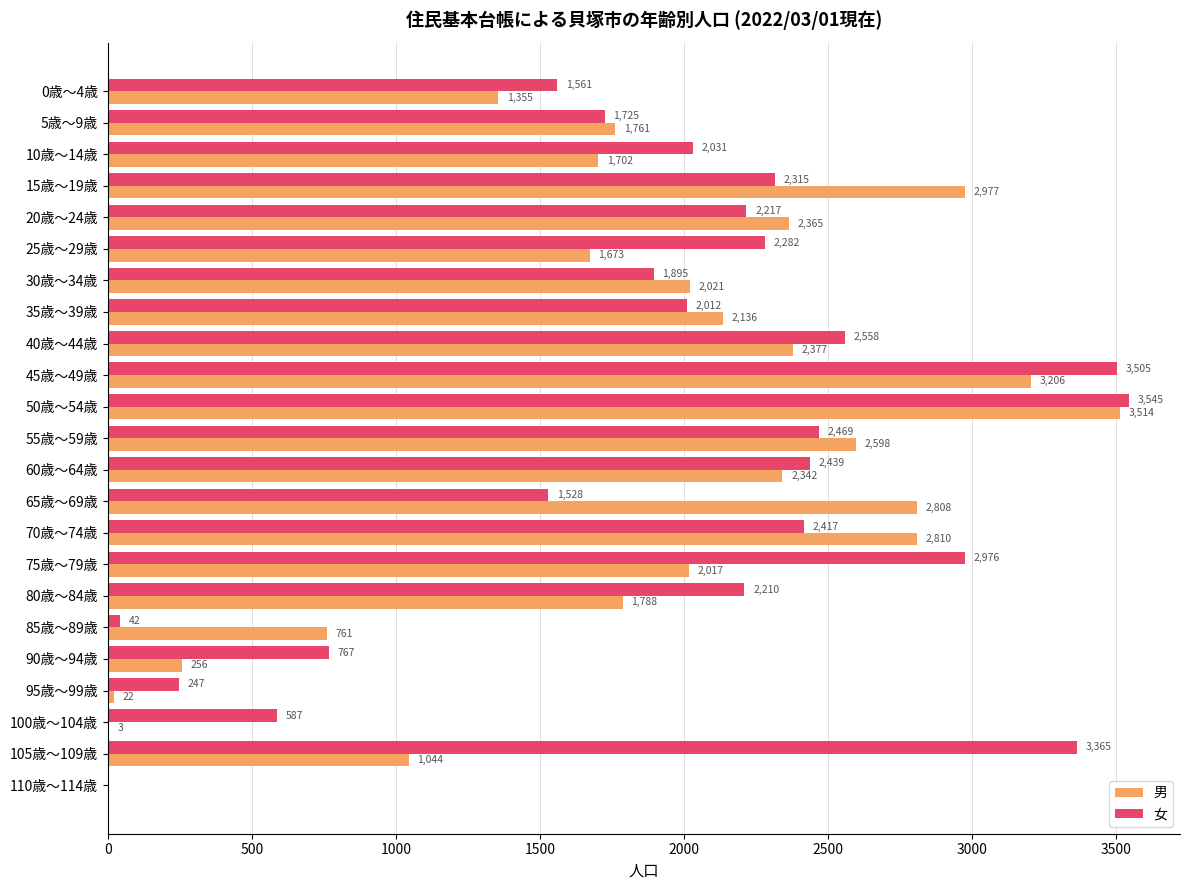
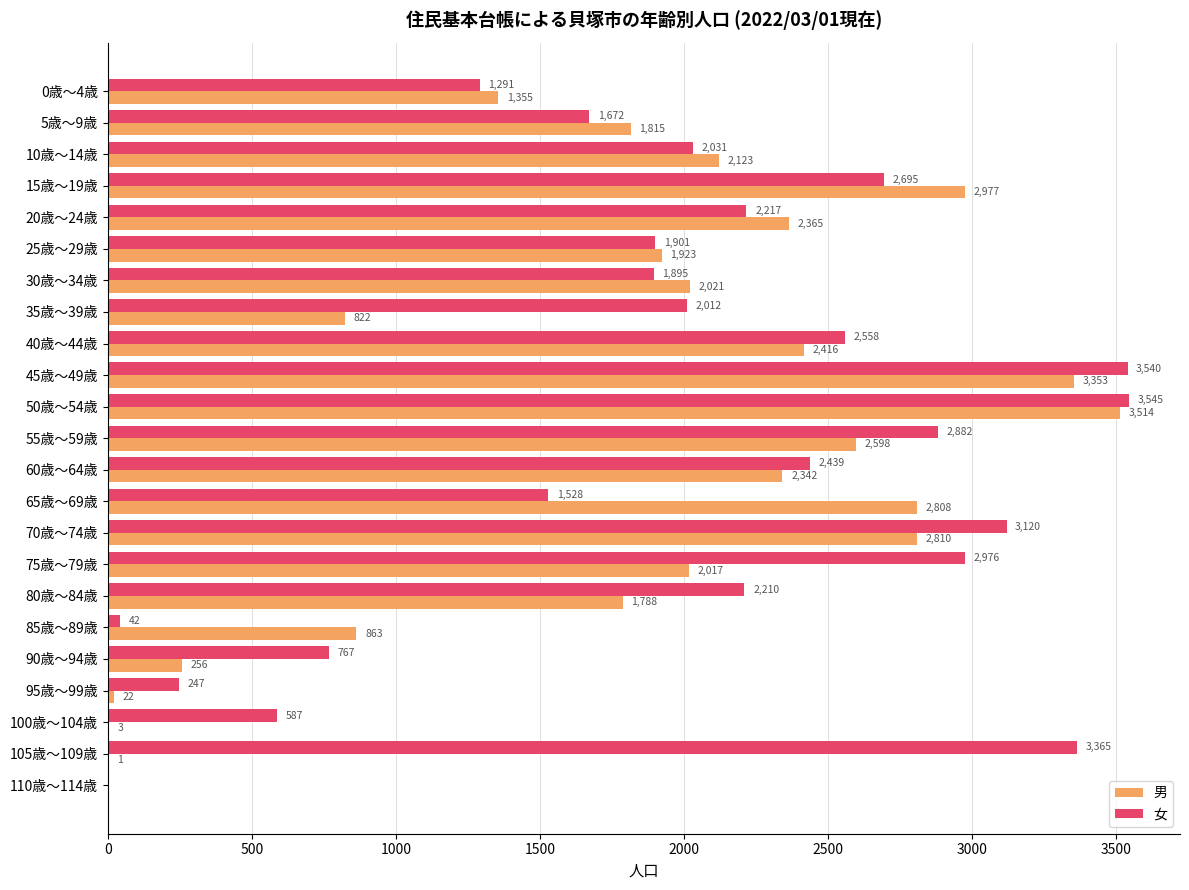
  {
    "男": {
      "0歳～4歳": "1,355",
-     "5歳～9歳": "1,761",
-     "10歳～14歳": "1,702",
+     "5歳～9歳": "1,815",
+     "10歳～14歳": "2,123",
      "15歳～19歳": "2,977",
      "20歳～24歳": "2,365",
-     "25歳～29歳": "1,673",
+     "25歳～29歳": "1,923",
      "30歳～34歳": "2,021",
-     "35歳～39歳": "2,136",
-     "40歳～44歳": "2,377",
-     "45歳～49歳": "3,206",
+     "35歳～39歳": "822",
+     "40歳～44歳": "2,416",
+     "45歳～49歳": "3,353",
      "50歳～54歳": "3,514",
      "55歳～59歳": "2,598",
      "60歳～64歳": "2,342",
      "65歳～69歳": "2,808",
      "70歳～74歳": "2,810",
      "75歳～79歳": "2,017",
      "80歳～84歳": "1,788",
-     "85歳～89歳": "761",
+     "85歳～89歳": "863",
      "90歳～94歳": "256",
      "95歳～99歳": "22",
      "100歳～104歳": "3",
-     "105歳～109歳": "1,044"
+     "105歳～109歳": "1"
    },
    "女": {
-     "0歳～4歳": "1,561",
-     "5歳～9歳": "1,725",
+     "0歳～4歳": "1,291",
+     "5歳～9歳": "1,672",
      "10歳～14歳": "2,031",
-     "15歳～19歳": "2,315",
+     "15歳～19歳": "2,695",
      "20歳～24歳": "2,217",
-     "25歳～29歳": "2,282",
+     "25歳～29歳": "1,901",
      "30歳～34歳": "1,895",
      "35歳～39歳": "2,012",
      "40歳～44歳": "2,558",
-     "45歳～49歳": "3,505",
+     "45歳～49歳": "3,540",
      "50歳～54歳": "3,545",
-     "55歳～59歳": "2,469",
+     "55歳～59歳": "2,882",
      "60歳～64歳": "2,439",
      "65歳～69歳": "1,528",
-     "70歳～74歳": "2,417",
+     "70歳～74歳": "3,120",
      "75歳～79歳": "2,976",
      "80歳～84歳": "2,210",
      "85歳～89歳": "42",
      "90歳～94歳": "767",
      "95歳～99歳": "247",
      "100歳～104歳": "587",
      "105歳～109歳": "3,365"
    }
  }
